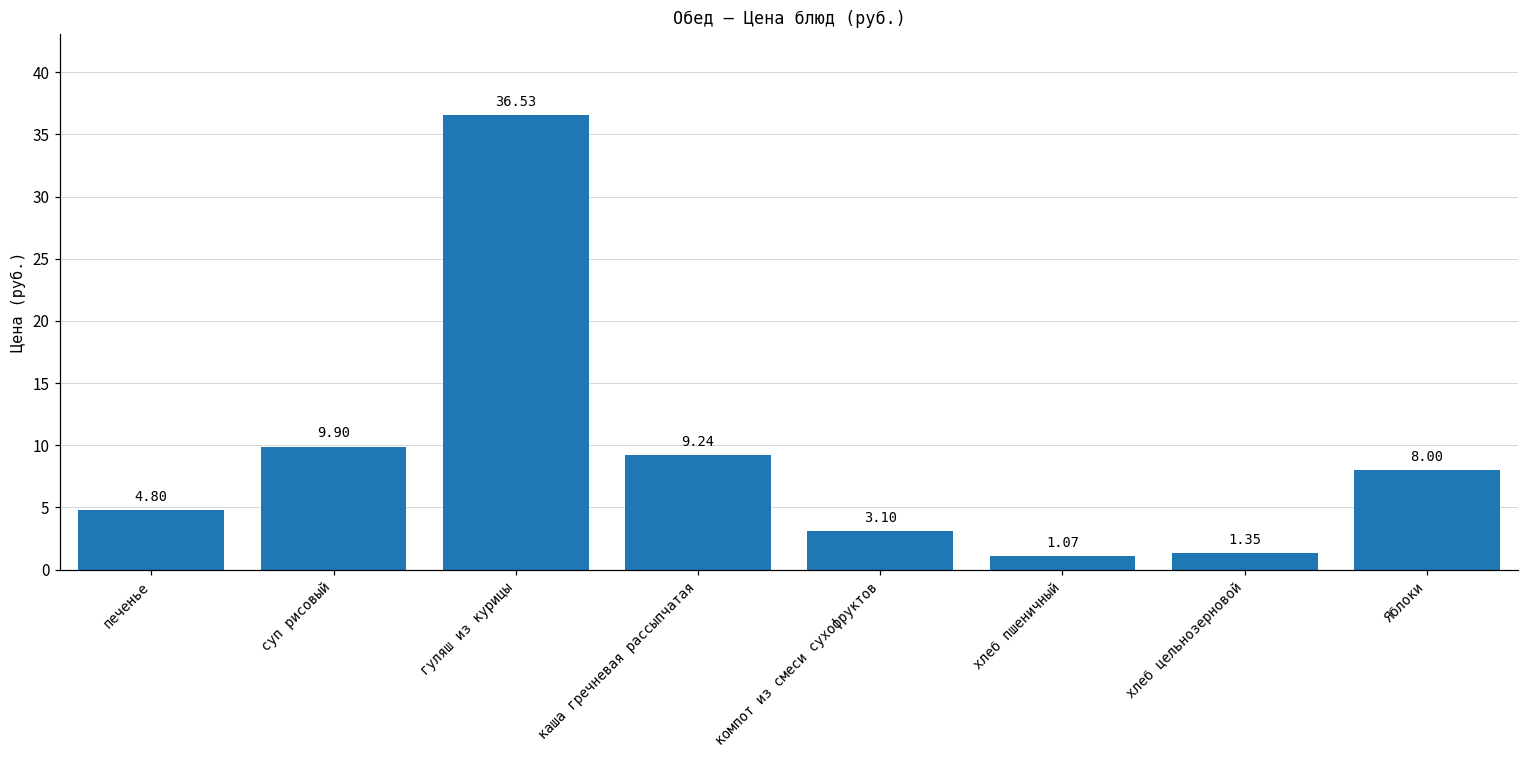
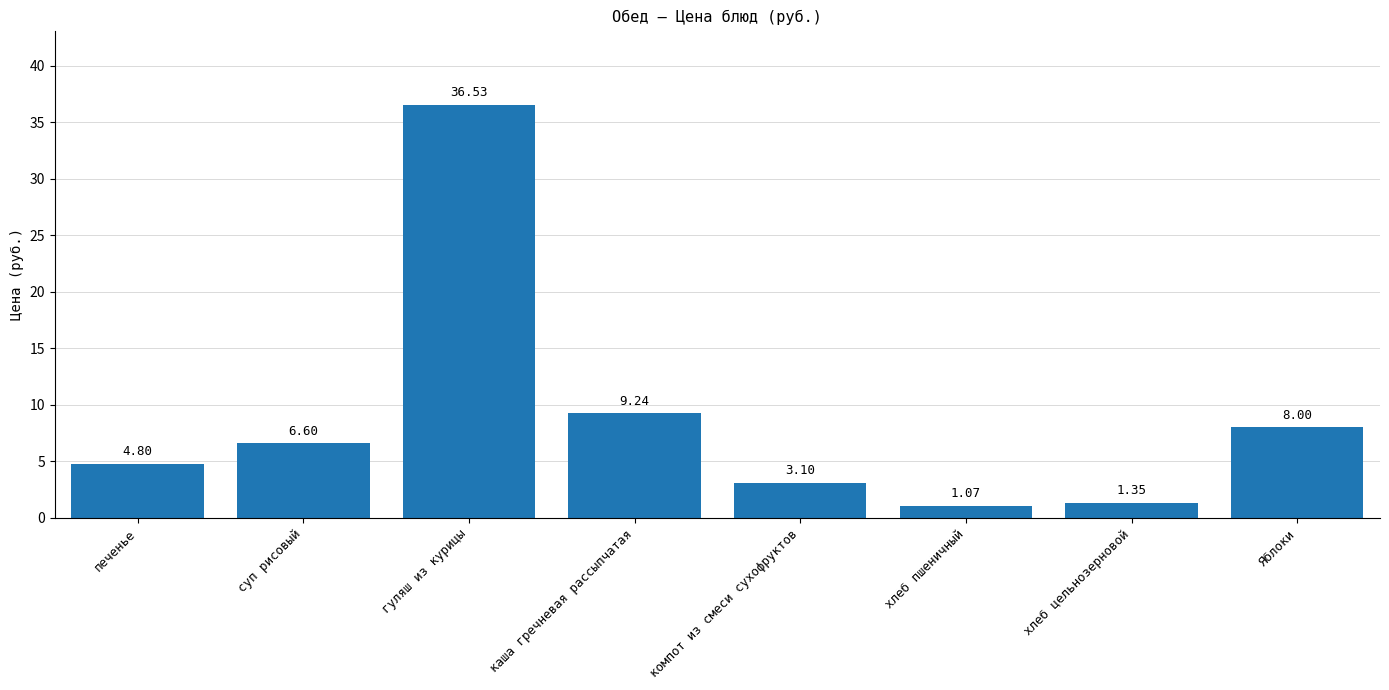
  {
    "печенье": 4.80,
-   "суп рисовый": 9.90,
+   "суп рисовый": 6.60,
    "гуляш из курицы": 36.53,
    "каша гречневая рассыпчатая": 9.24,
    "компот из смеси сухофруктов": 3.10,
    "хлеб пшеничный": 1.07,
    "хлеб цельнозерновой": 1.35,
    "Яблоки": 8.00
  }
